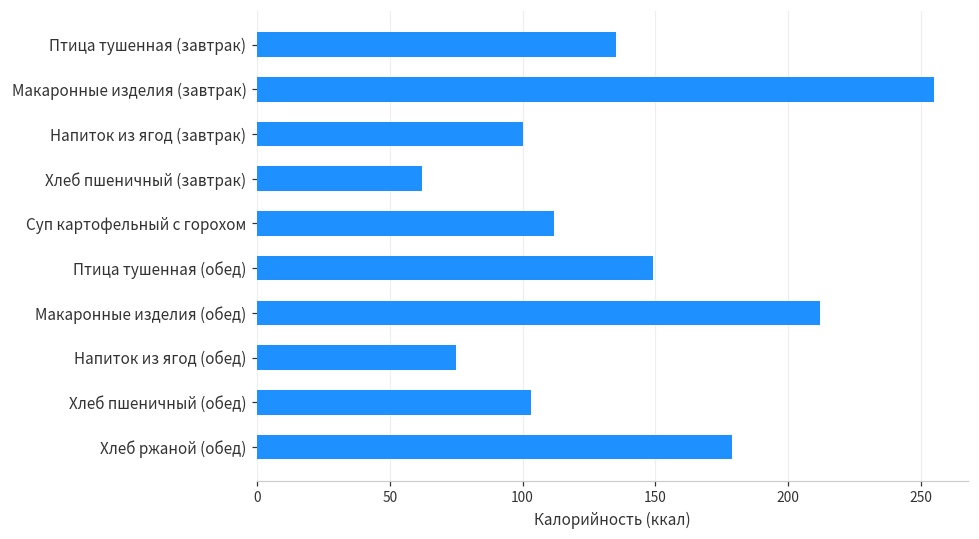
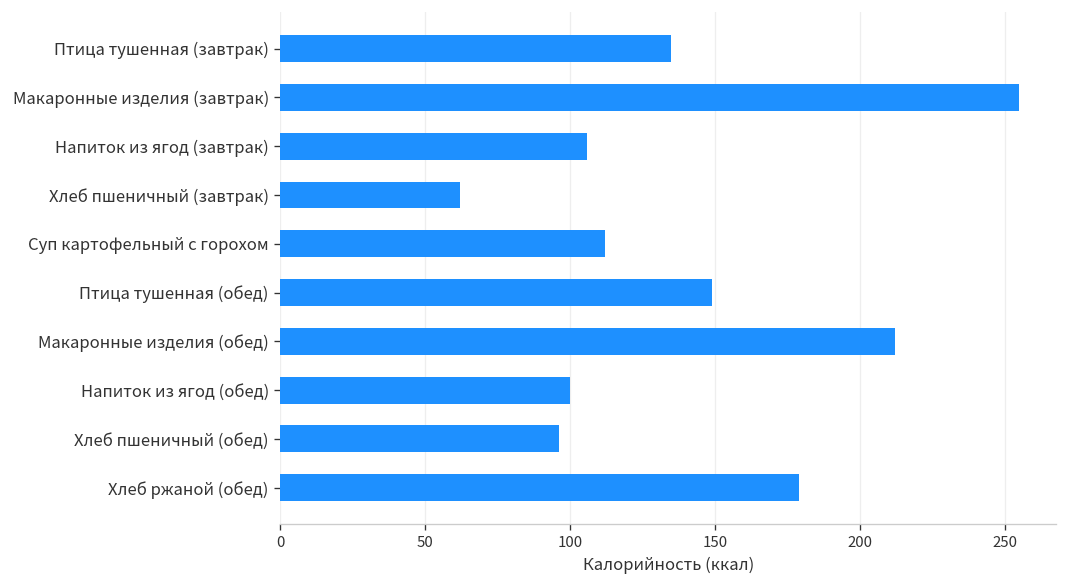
  {
    "Птица тушенная (завтрак)": 135,
    "Макаронные изделия (завтрак)": 255,
-   "Напиток из ягод (завтрак)": 100,
+   "Напиток из ягод (завтрак)": 106,
    "Хлеб пшеничный (завтрак)": 62,
    "Суп картофельный с горохом": 112,
    "Птица тушенная (обед)": 149,
    "Макаронные изделия (обед)": 212,
-   "Напиток из ягод (обед)": 75,
-   "Хлеб пшеничный (обед)": 103,
+   "Напиток из ягод (обед)": 100,
+   "Хлеб пшеничный (обед)": 96,
    "Хлеб ржаной (обед)": 179
  }
